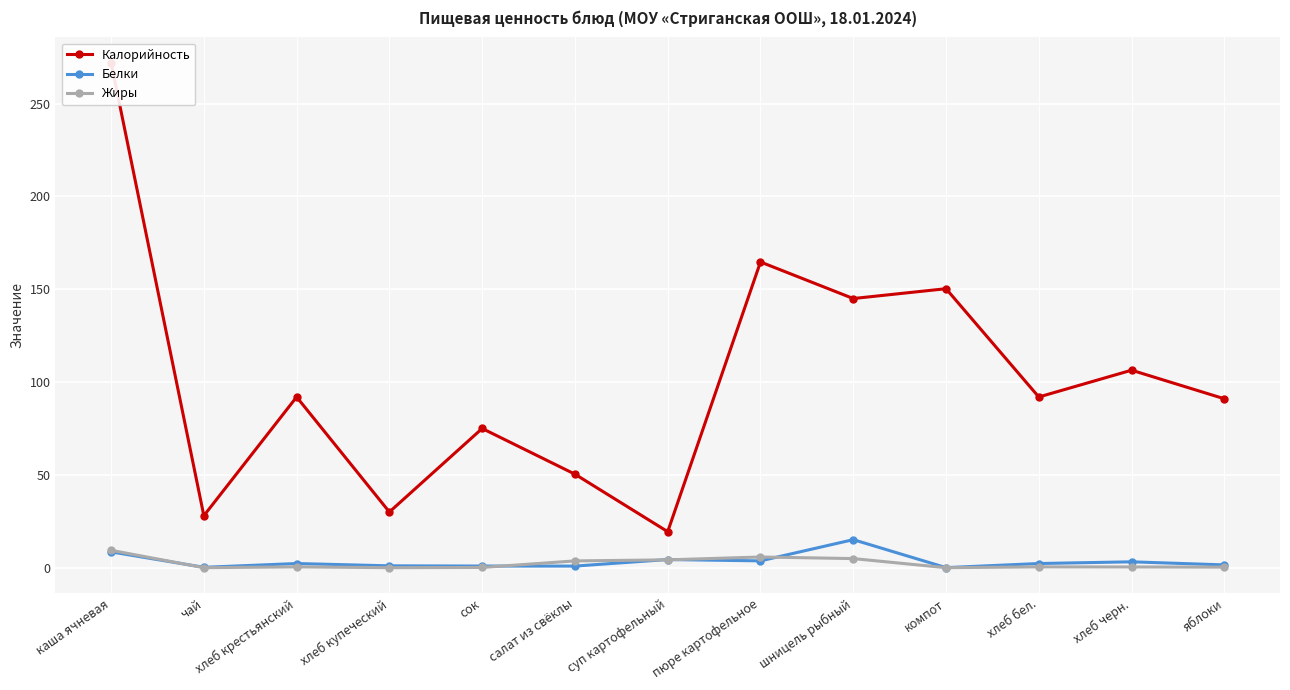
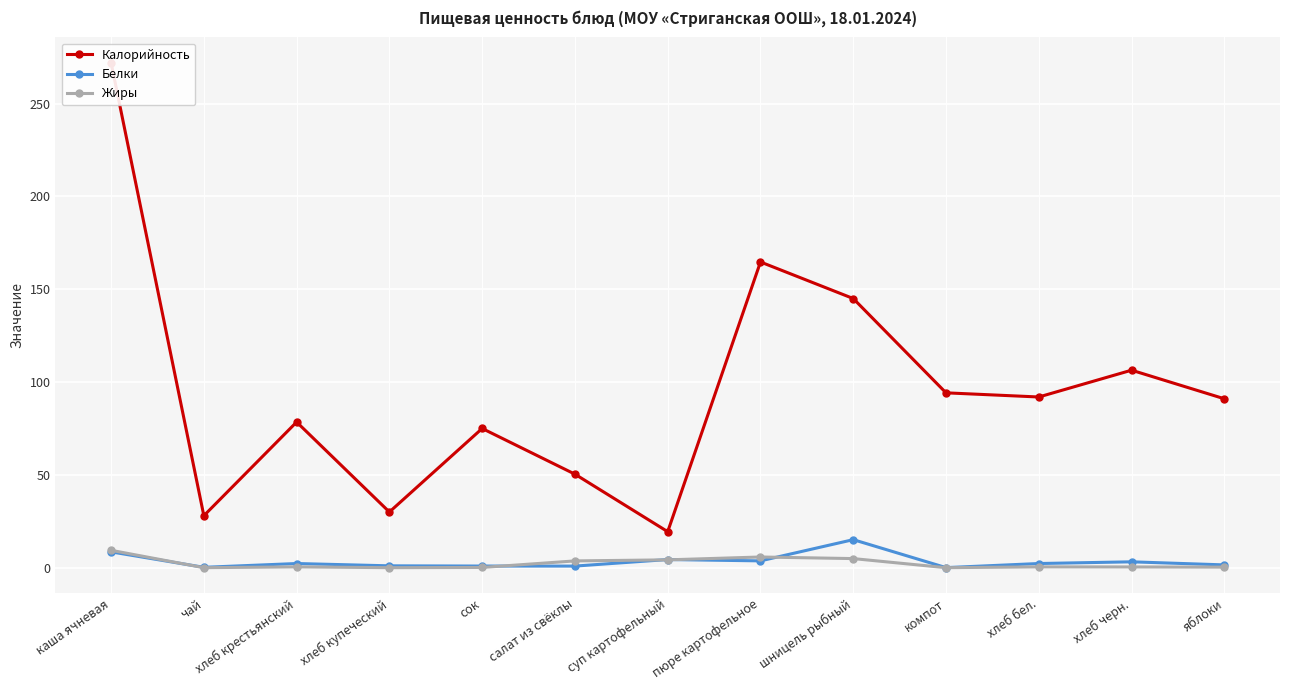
  {
    "Калорийность": {
      "чай": 28,
-     "хлеб крестьянский": 92,
+     "хлеб крестьянский": 78,
      "хлеб купеческий": 30,
      "сок": 75,
      "салат из свёклы": 50,
      "суп картофельный": 19,
      "пюре картофельное": 165,
      "шницель рыбный": 145,
-     "компот": 150,
+     "компот": 94,
      "хлеб бел.": 92,
      "хлеб черн.": 106,
      "яблоки": 91
    },
    "Белки": {
      "хлеб крестьянский": 2,
      "салат из свёклы": 1,
      "пюре картофельное": 4,
      "шницель рыбный": 15,
      "хлеб бел.": 2,
      "хлеб черн.": 3
    },
    "Жиры": {
      "хлеб крестьянский": 0,
      "салат из свёклы": 4,
      "пюре картофельное": 6,
      "шницель рыбный": 5,
      "хлеб бел.": 0,
      "хлеб черн.": 0
    }
  }
